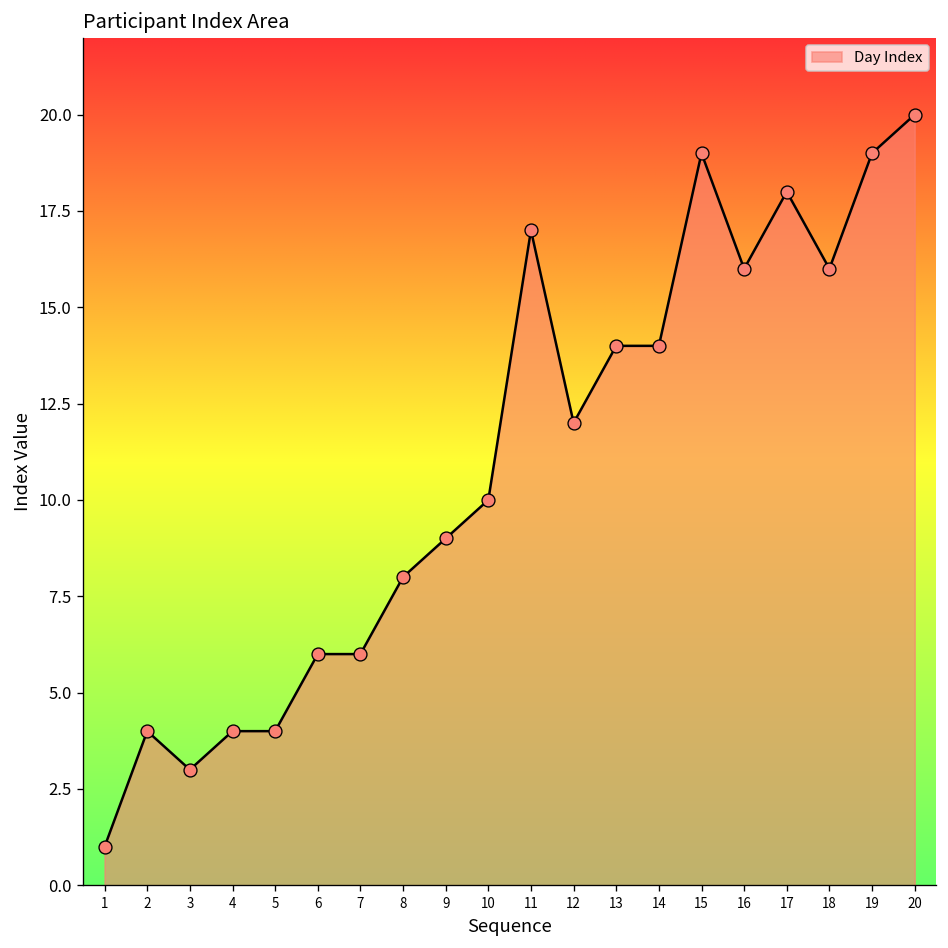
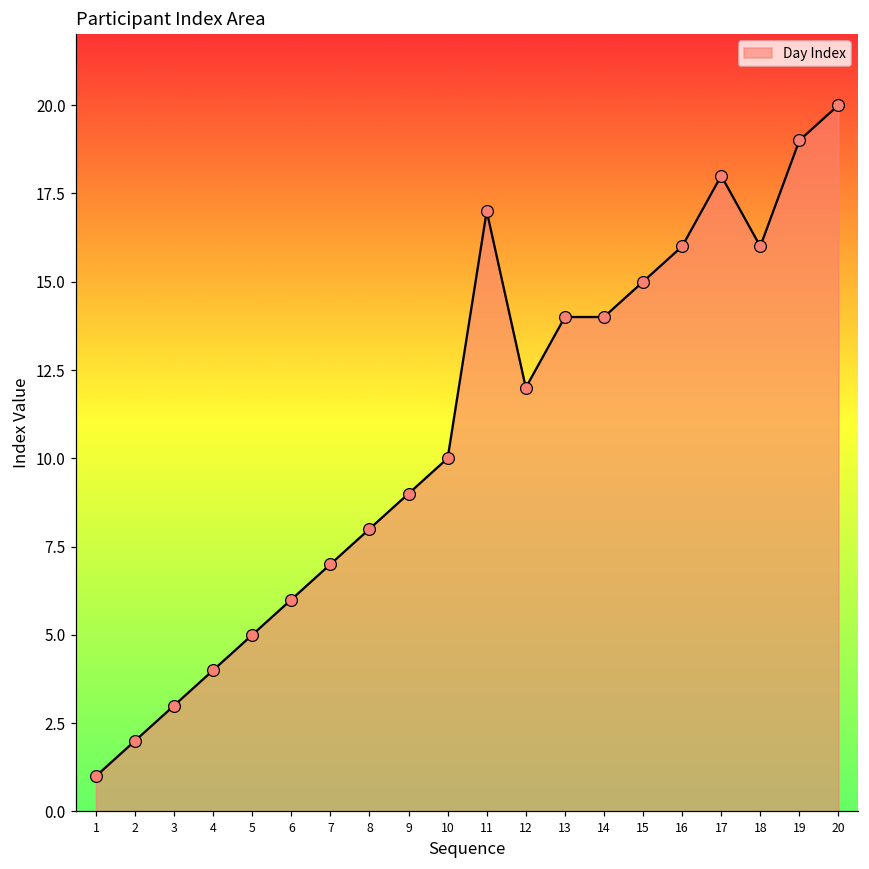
  {
    "1": 1,
-   "2": 4,
+   "2": 2,
    "3": 3,
    "4": 4,
-   "5": 4,
+   "5": 5,
    "6": 6,
-   "7": 6,
+   "7": 7,
    "8": 8,
    "9": 9,
    "10": 10,
    "11": 17,
    "12": 12,
    "13": 14,
    "14": 14,
-   "15": 19,
+   "15": 15,
    "16": 16,
    "17": 18,
    "18": 16,
    "19": 19,
    "20": 20
  }
